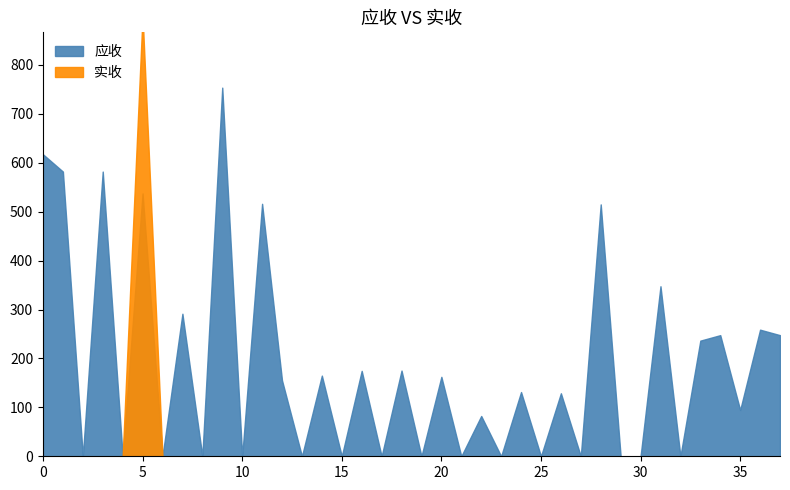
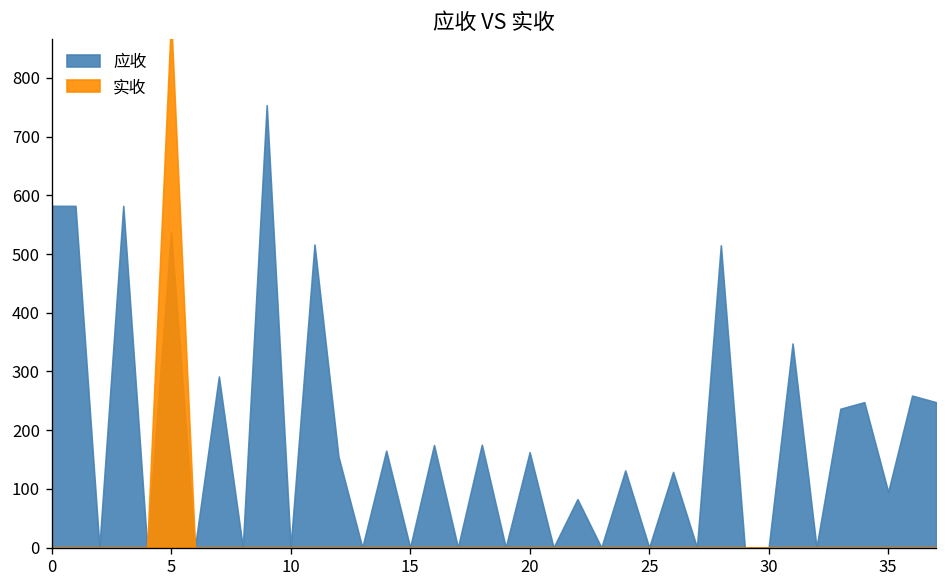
  {
    "应收": {
-     "0": 620,
+     "0": 580,
      "5": 540,
      "20": 160,
      "35": 90
    },
    "实收": {
      "0": 0,
      "20": 0,
      "35": 0
    }
  }
